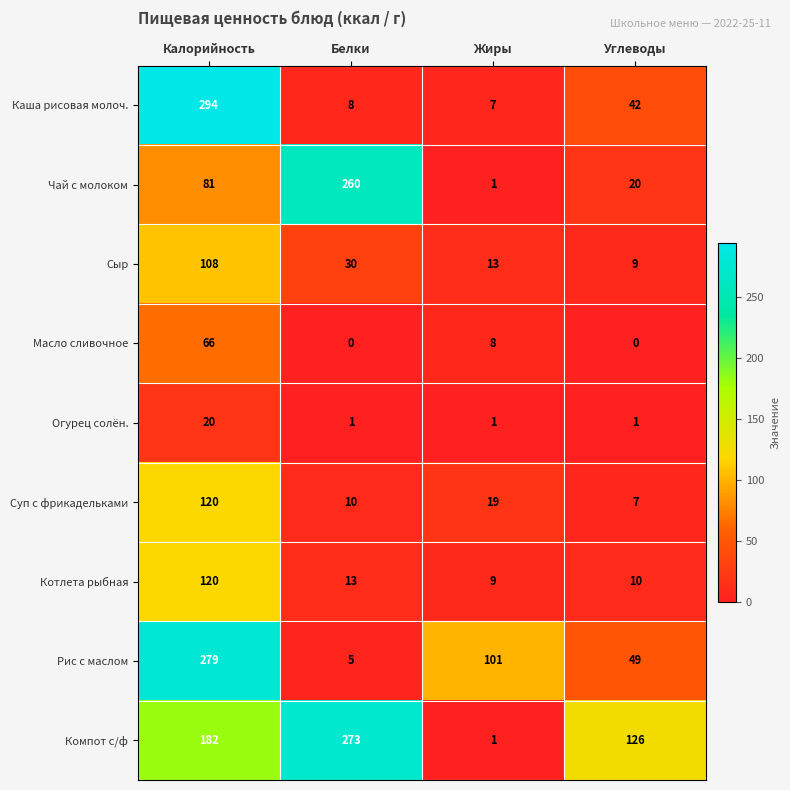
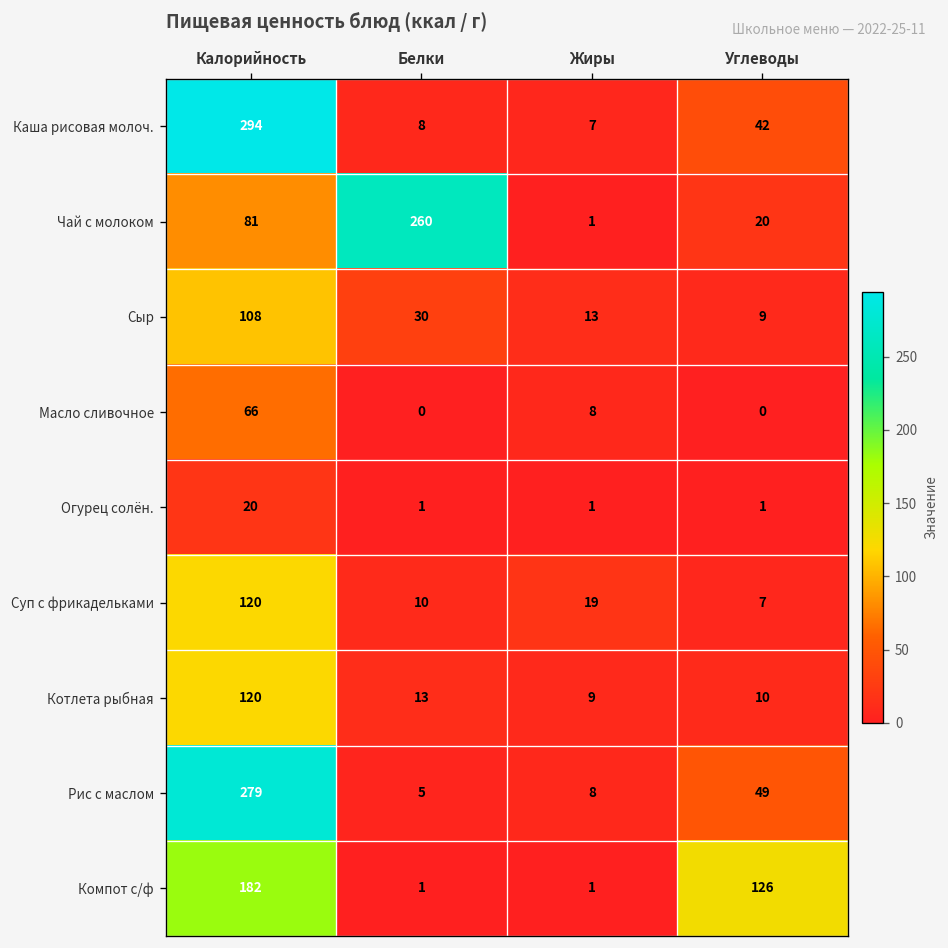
  {
    "Каша рисовая молоч.": {
      "Калорийность": 294,
      "Белки": 8,
      "Жиры": 7,
      "Углеводы": 42
    },
    "Чай с молоком": {
      "Калорийность": 81,
      "Белки": 260,
      "Жиры": 1,
      "Углеводы": 20
    },
    "Сыр": {
      "Калорийность": 108,
      "Белки": 30,
      "Жиры": 13,
      "Углеводы": 9
    },
    "Масло сливочное": {
      "Калорийность": 66,
      "Белки": 0,
      "Жиры": 8,
      "Углеводы": 0
    },
    "Огурец солён.": {
      "Калорийность": 20,
      "Белки": 1,
      "Жиры": 1,
      "Углеводы": 1
    },
    "Суп с фрикадельками": {
      "Калорийность": 120,
      "Белки": 10,
      "Жиры": 19,
      "Углеводы": 7
    },
    "Котлета рыбная": {
      "Калорийность": 120,
      "Белки": 13,
      "Жиры": 9,
      "Углеводы": 10
    },
    "Рис с маслом": {
      "Калорийность": 279,
      "Белки": 5,
-     "Жиры": 101,
+     "Жиры": 8,
      "Углеводы": 49
    },
    "Компот с/ф": {
      "Калорийность": 182,
-     "Белки": 273,
+     "Белки": 1,
      "Жиры": 1,
      "Углеводы": 126
    }
  }
